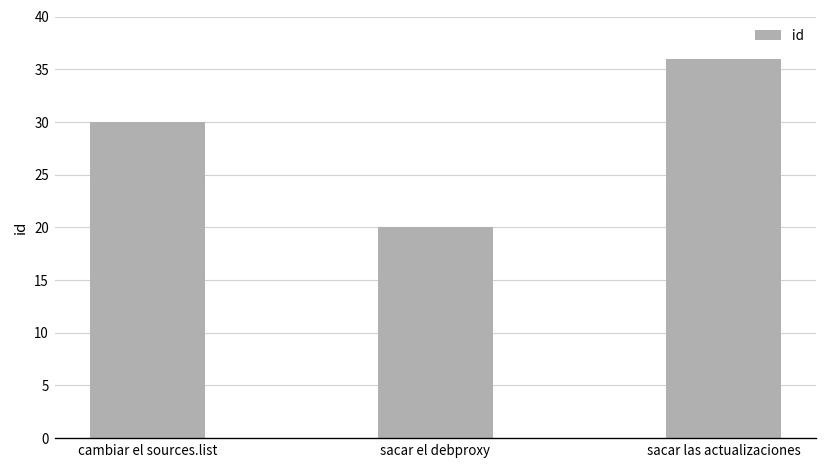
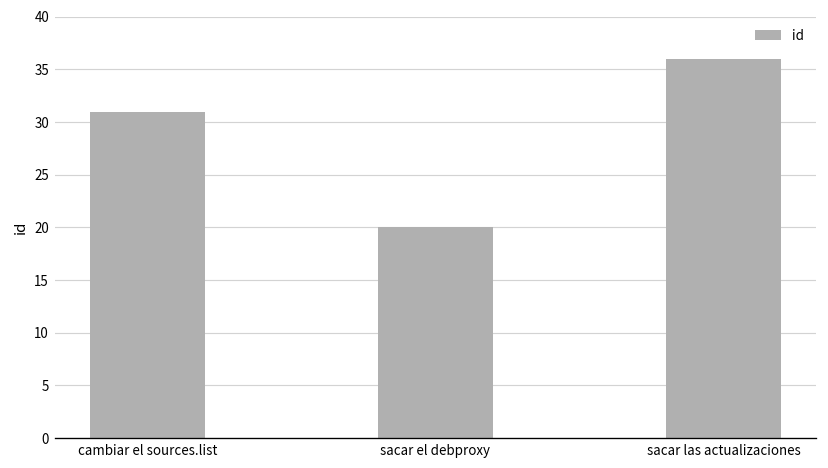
  {
-   "cambiar el sources.list": 30,
+   "cambiar el sources.list": 31,
    "sacar el debproxy": 20,
    "sacar las actualizaciones": 36
  }
